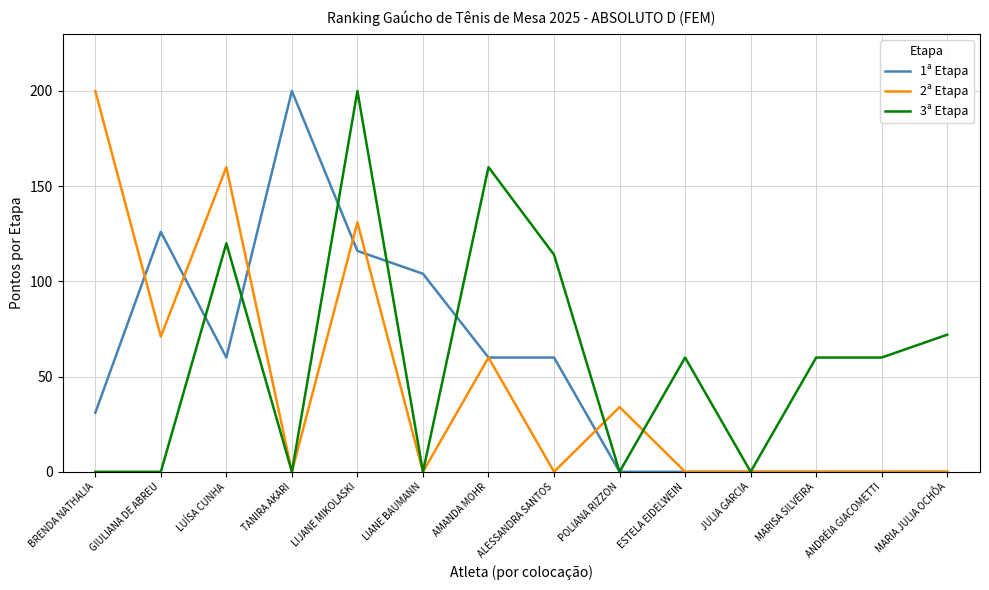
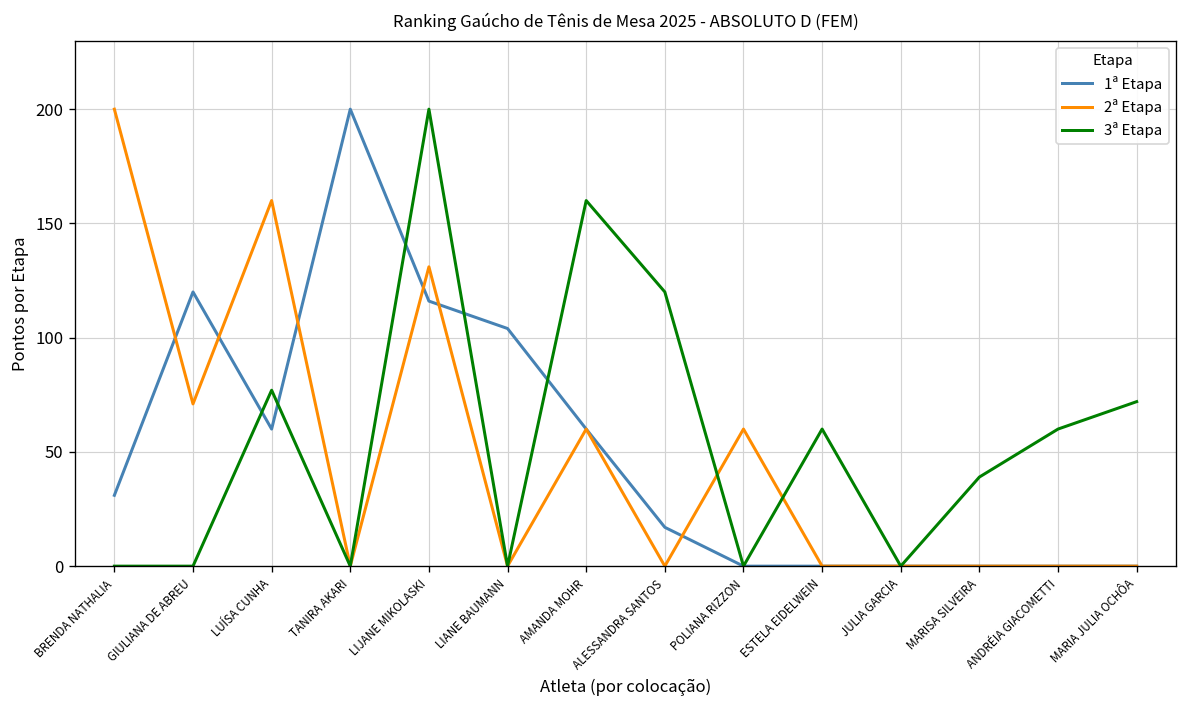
  {
    "1ª Etapa": {
      "BRENDA NATHALIA": 31,
-     "GIULIANA DE ABREU": 126,
+     "GIULIANA DE ABREU": 120,
      "LUÍSA CUNHA": 60,
      "TANIRA AKARI": 200,
      "LIJANE MIKOLASKI": 116,
      "LIANE BAUMANN": 104,
-     "ALESSANDRA SANTOS": 60
+     "ALESSANDRA SANTOS": 17
    },
    "2ª Etapa": {
      "BRENDA NATHALIA": 200,
      "GIULIANA DE ABREU": 71,
      "LUÍSA CUNHA": 160,
      "LIJANE MIKOLASKI": 131,
      "ALESSANDRA SANTOS": 0,
-     "POLIANA RIZZON": 34
+     "POLIANA RIZZON": 60
    },
    "3ª Etapa": {
      "BRENDA NATHALIA": 0,
      "GIULIANA DE ABREU": 0,
-     "LUÍSA CUNHA": 120,
+     "LUÍSA CUNHA": 77,
      "LIJANE MIKOLASKI": 200,
      "AMANDA MOHR": 160,
-     "ALESSANDRA SANTOS": 114,
+     "ALESSANDRA SANTOS": 120,
      "ESTELA EIDELWEIN": 60,
-     "MARISA SILVEIRA": 60,
+     "MARISA SILVEIRA": 39,
      "ANDRÉIA GIACOMETTI": 60,
      "MARIA JULIA OCHÔA": 72
    }
  }
